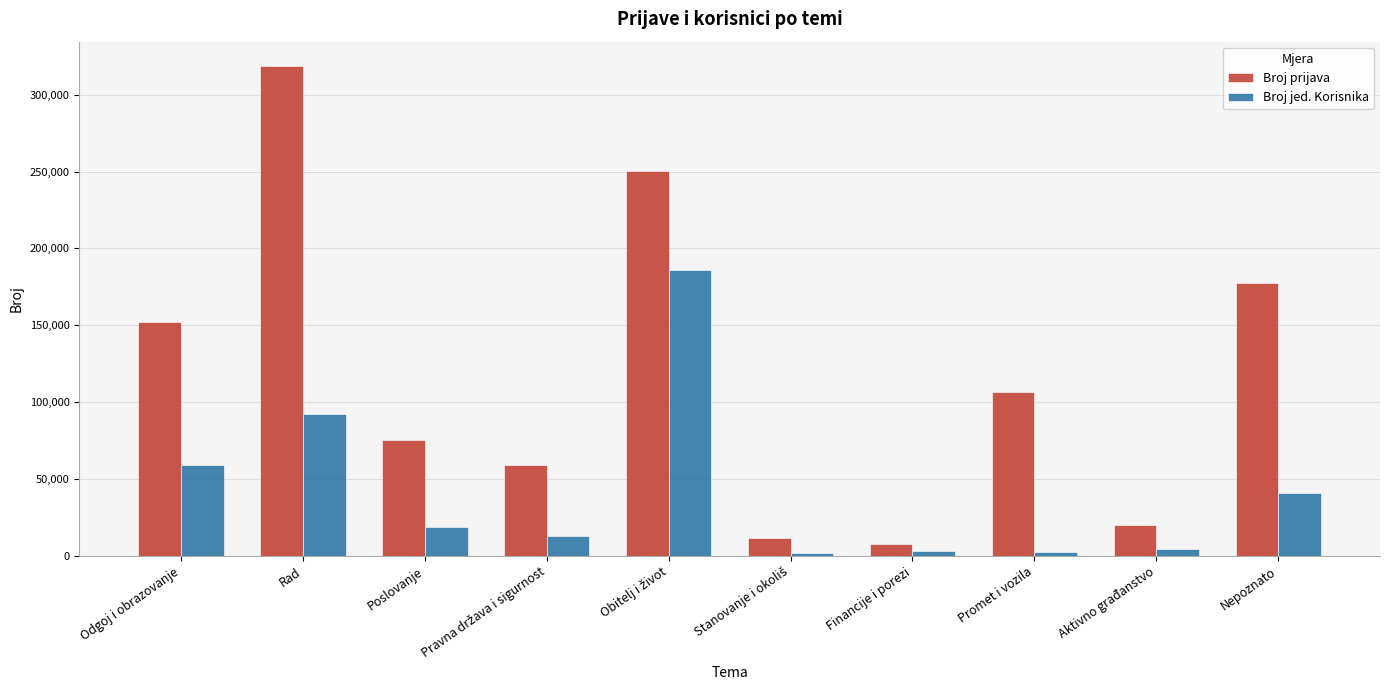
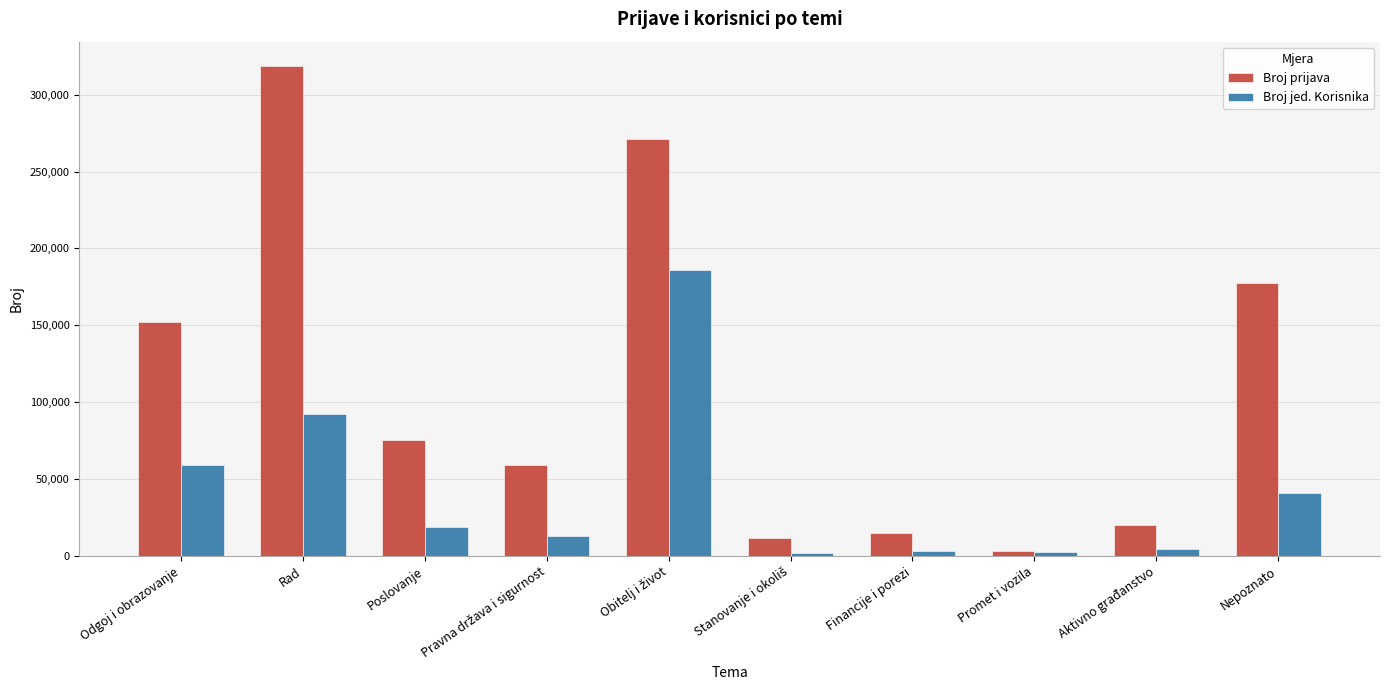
  {
    "Broj prijava": {
      "Odgoj i obrazovanje": "152,000",
      "Rad": "319,000",
      "Poslovanje": "75,000",
      "Pravna država i sigurnost": "59,000",
-     "Obitelj i život": "250,000",
+     "Obitelj i život": "271,000",
      "Stanovanje i okoliš": "12,000",
-     "Financije i porezi": "8,000",
-     "Promet i vozila": "106,000",
+     "Financije i porezi": "15,000",
+     "Promet i vozila": "3,000",
      "Aktivno građanstvo": "20,000",
      "Nepoznato": "178,000"
    },
    "Broj jed. Korisnika": {
      "Odgoj i obrazovanje": "59,000",
      "Rad": "92,000",
      "Poslovanje": "19,000",
      "Pravna država i sigurnost": "13,000",
      "Obitelj i život": "186,000",
      "Stanovanje i okoliš": "2,000",
      "Financije i porezi": "3,000",
      "Promet i vozila": "2,000",
      "Aktivno građanstvo": "4,000",
      "Nepoznato": "41,000"
    }
  }
